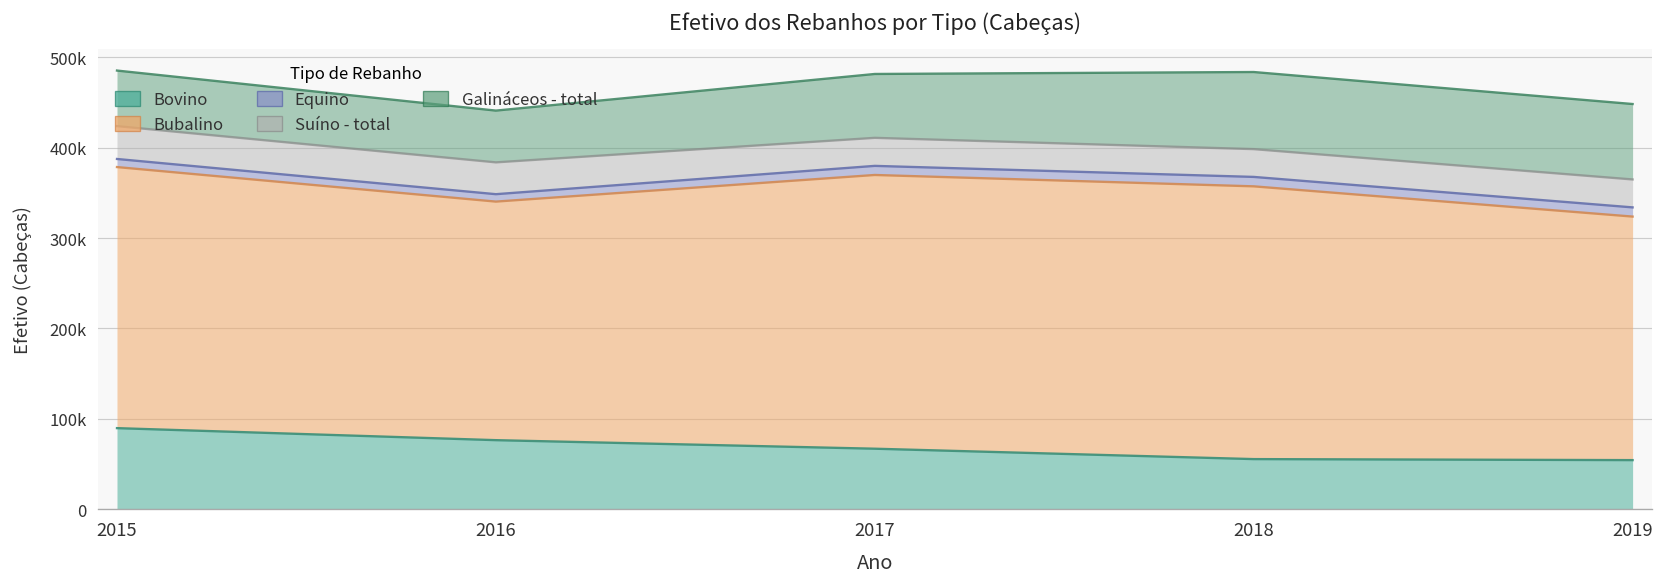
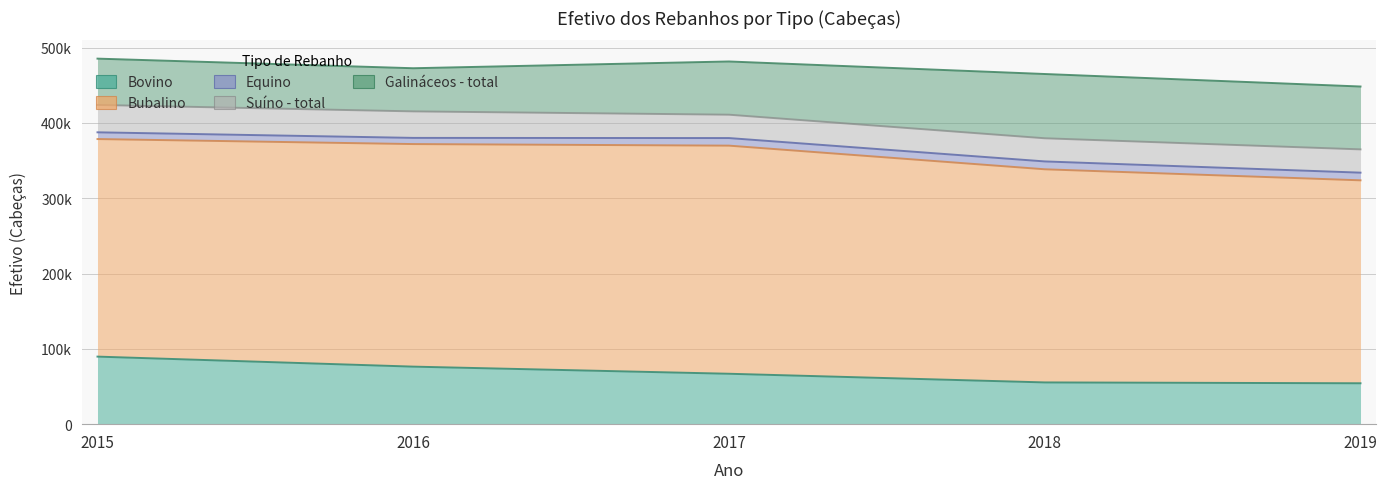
  {
    "Bubalino": {
      "2015": 290000,
-     "2016": 260000,
+     "2016": 300000,
      "2017": 300000,
-     "2018": 300000,
+     "2018": 280000,
      "2019": 270000
    }
  }
